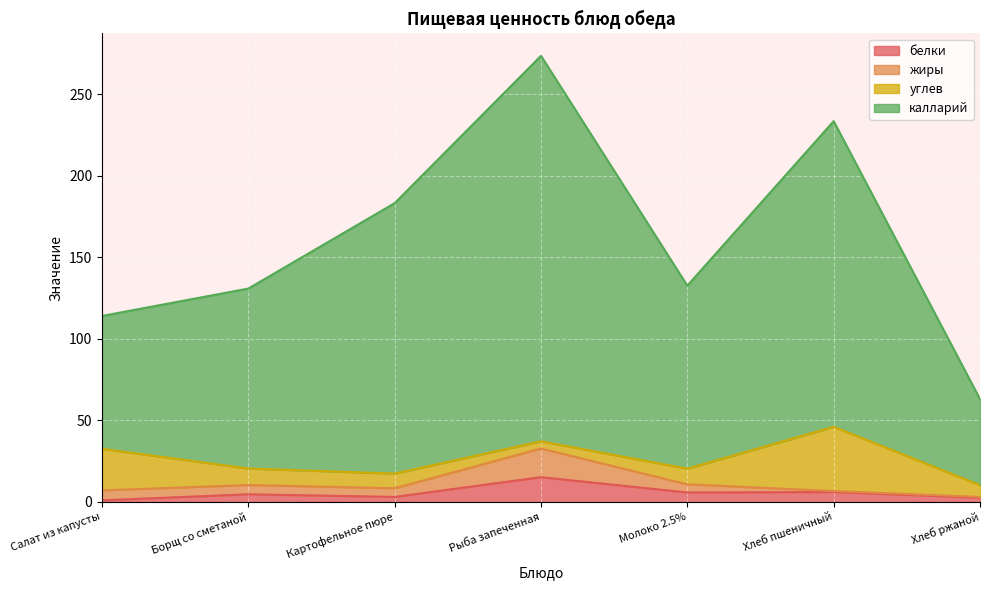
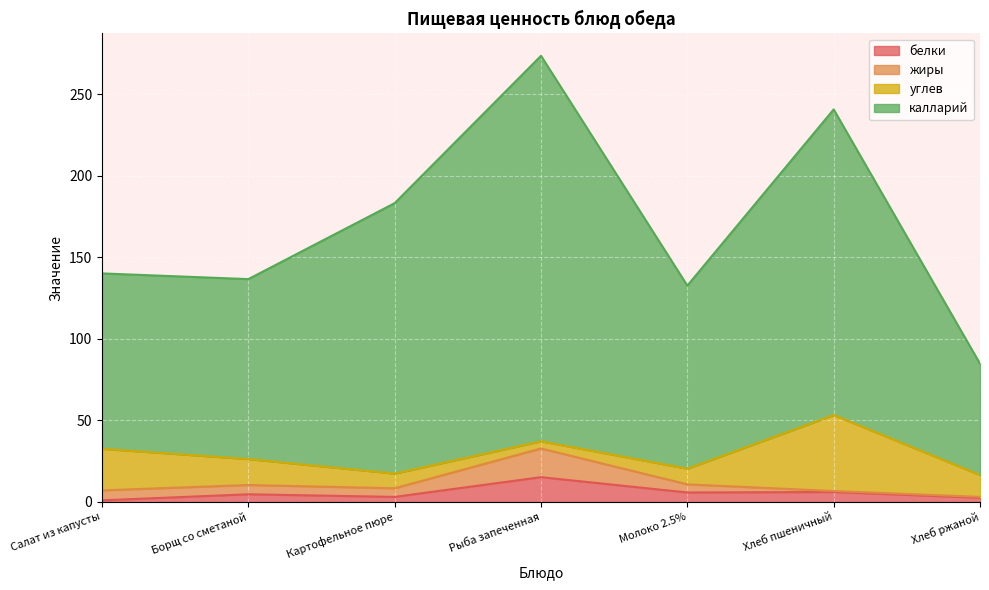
  {
    "углев": {
      "Салат из капусты": 26,
-     "Борщ со сметаной": 10,
+     "Борщ со сметаной": 16,
      "Картофельное пюре": 9,
      "Рыба запеченная": 4,
      "Молоко 2.5%": 10,
-     "Хлеб пшеничный": 39,
-     "Хлеб ржаной": 7
+     "Хлеб пшеничный": 47,
+     "Хлеб ржаной": 13
    },
    "калларий": {
-     "Салат из капусты": 82,
+     "Салат из капусты": 108,
      "Борщ со сметаной": 110,
      "Картофельное пюре": 166,
      "Рыба запеченная": 237,
      "Молоко 2.5%": 112,
      "Хлеб пшеничный": 188,
-     "Хлеб ржаной": 53
+     "Хлеб ржаной": 68
    }
  }
